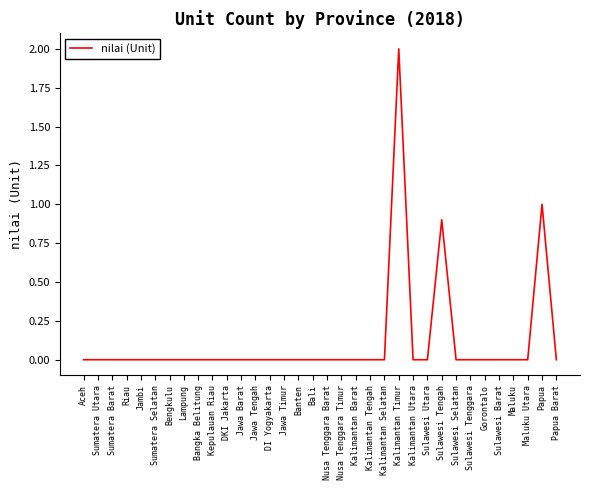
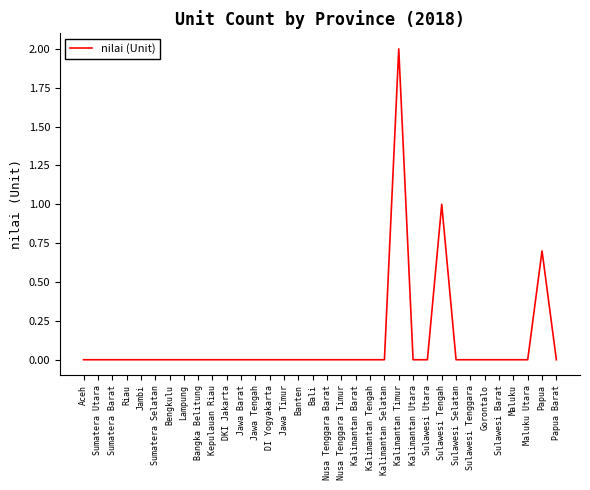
  {
    "Aceh": 0.0,
    "Sumatera Utara": 0.0,
    "Sumatera Barat": 0.0,
    "Riau": 0.0,
    "Jambi": 0.0,
    "Sumatera Selatan": 0.0,
    "Bengkulu": 0.0,
    "Lampung": 0.0,
    "Bangka Belitung": 0.0,
    "Kepulauan Riau": 0.0,
    "DKI Jakarta": 0.0,
    "Jawa Barat": 0.0,
    "Jawa Tengah": 0.0,
    "DI Yogyakarta": 0.0,
    "Jawa Timur": 0.0,
    "Banten": 0.0,
    "Bali": 0.0,
    "Nusa Tenggara Barat": 0.0,
    "Nusa Tenggara Timur": 0.0,
    "Kalimantan Barat": 0.0,
    "Kalimantan Tengah": 0.0,
    "Kalimantan Selatan": 0.0,
    "Kalimantan Timur": 2.0,
    "Kalimantan Utara": 0.0,
    "Sulawesi Utara": 0.0,
-   "Sulawesi Tengah": 0.9,
+   "Sulawesi Tengah": 1.0,
    "Sulawesi Selatan": 0.0,
    "Sulawesi Tenggara": 0.0,
    "Gorontalo": 0.0,
    "Sulawesi Barat": 0.0,
    "Maluku": 0.0,
    "Maluku Utara": 0.0,
-   "Papua": 1.0,
+   "Papua": 0.7,
    "Papua Barat": 0.0
  }
